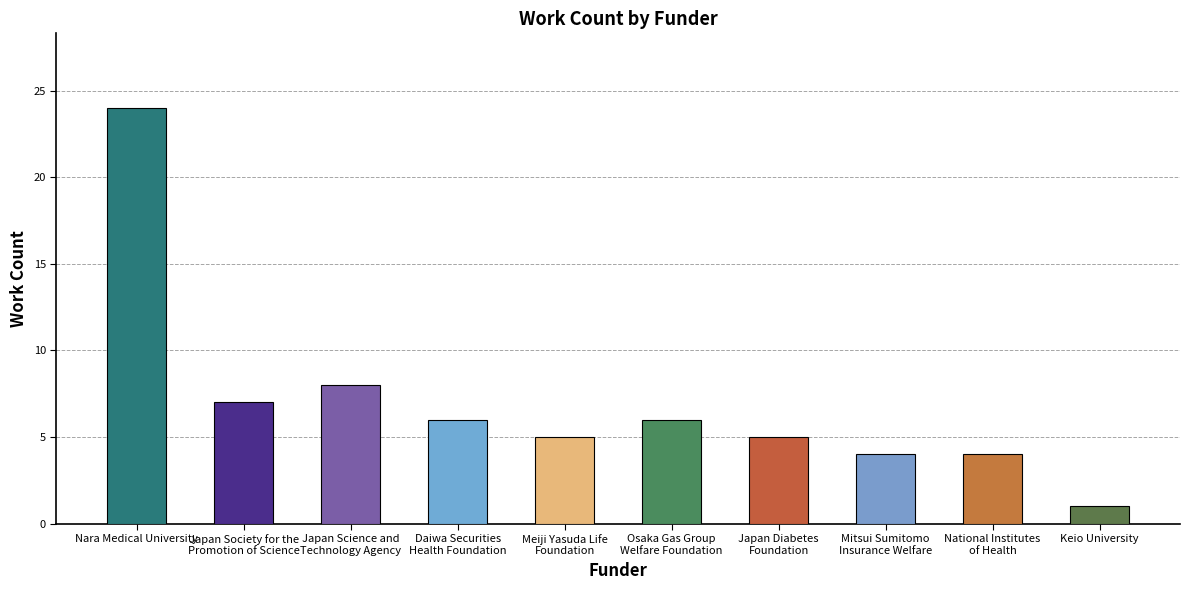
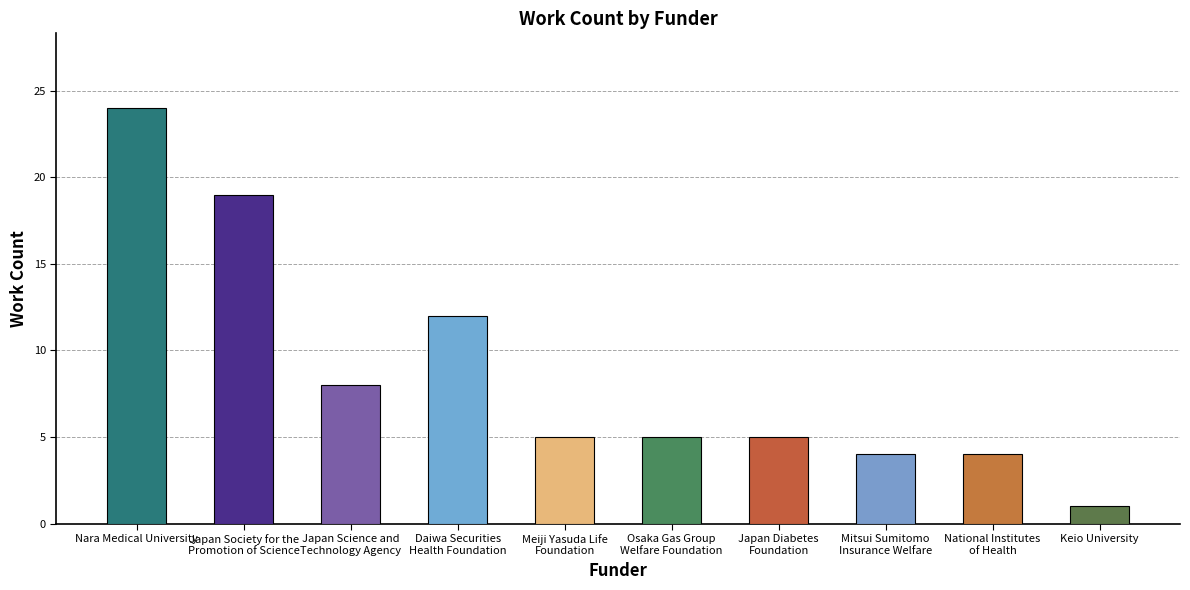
  {
    "Nara Medical University": 24,
-   "Japan Society for the Promotion of Science": 7,
+   "Japan Society for the Promotion of Science": 19,
    "Japan Science and Technology Agency": 8,
-   "Daiwa Securities Health Foundation": 6,
+   "Daiwa Securities Health Foundation": 12,
    "Meiji Yasuda Life Foundation": 5,
-   "Osaka Gas Group Welfare Foundation": 6,
+   "Osaka Gas Group Welfare Foundation": 5,
    "Japan Diabetes Foundation": 5,
    "Mitsui Sumitomo Insurance Welfare": 4,
    "National Institutes of Health": 4,
    "Keio University": 1
  }
